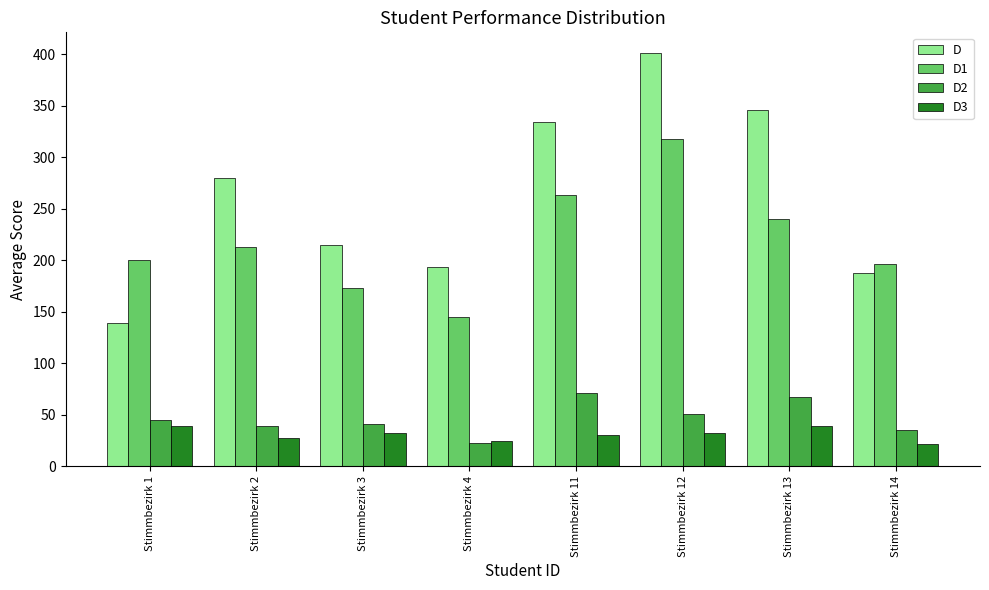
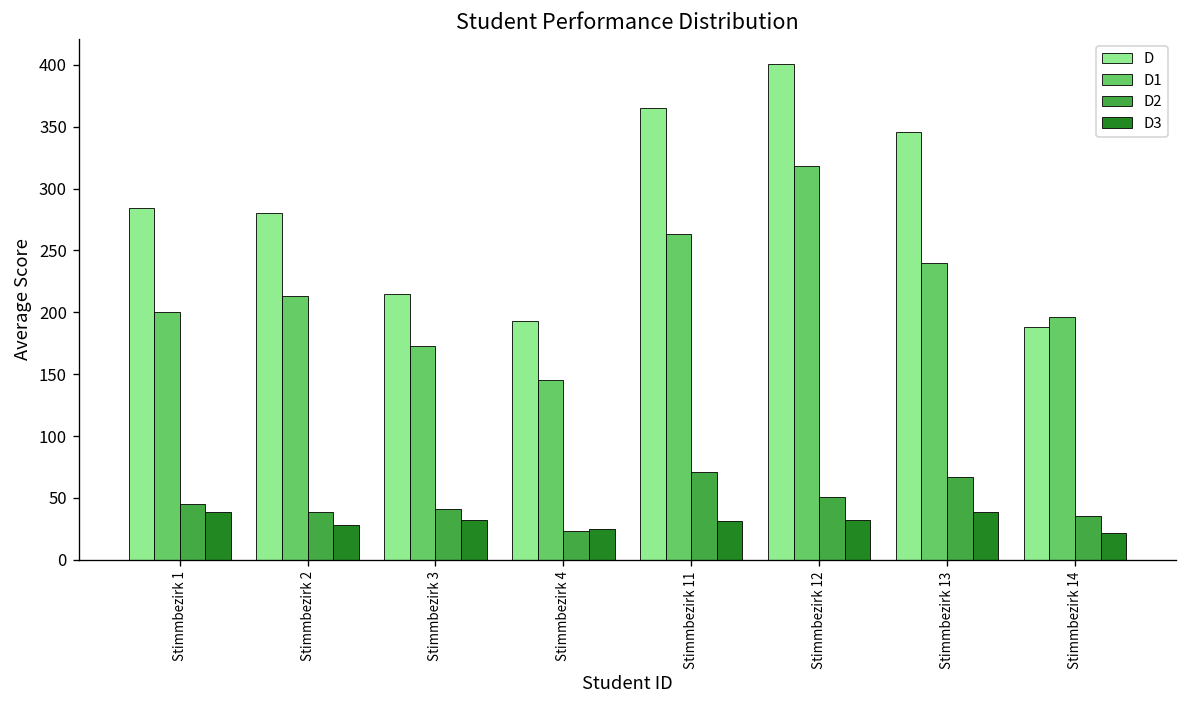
  {
    "D": {
-     "Stimmbezirk 1": 139,
+     "Stimmbezirk 1": 284,
      "Stimmbezirk 2": 280,
      "Stimmbezirk 3": 215,
      "Stimmbezirk 4": 193,
-     "Stimmbezirk 11": 334,
+     "Stimmbezirk 11": 365,
      "Stimmbezirk 12": 401,
      "Stimmbezirk 13": 346,
      "Stimmbezirk 14": 188
    }
  }
